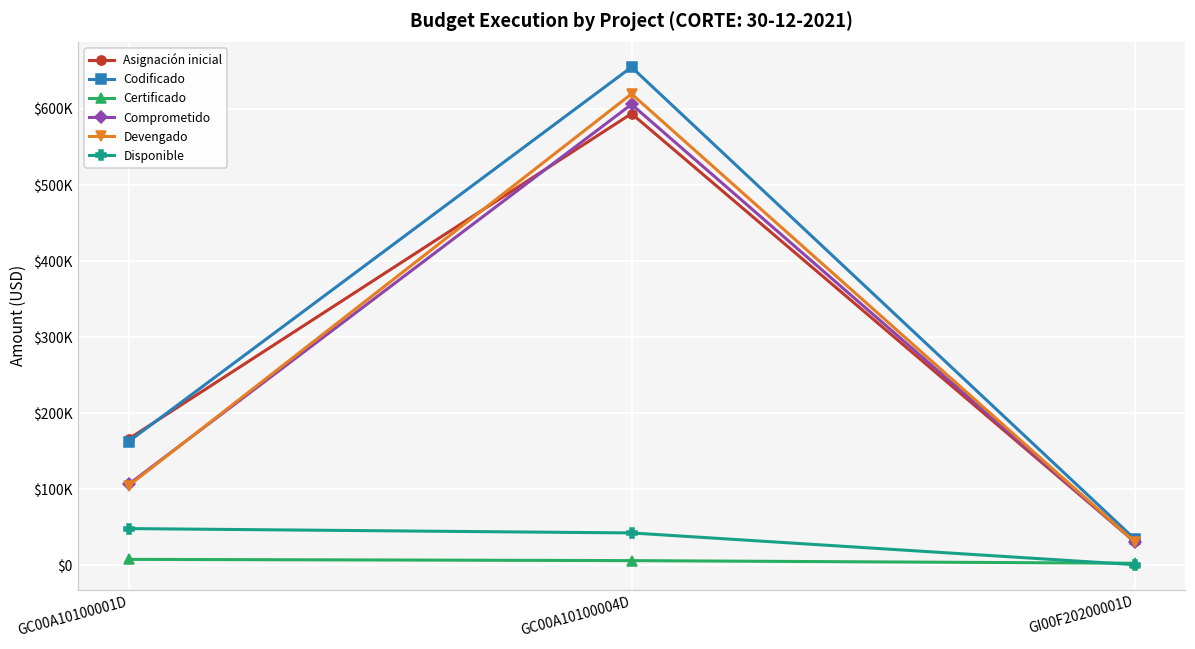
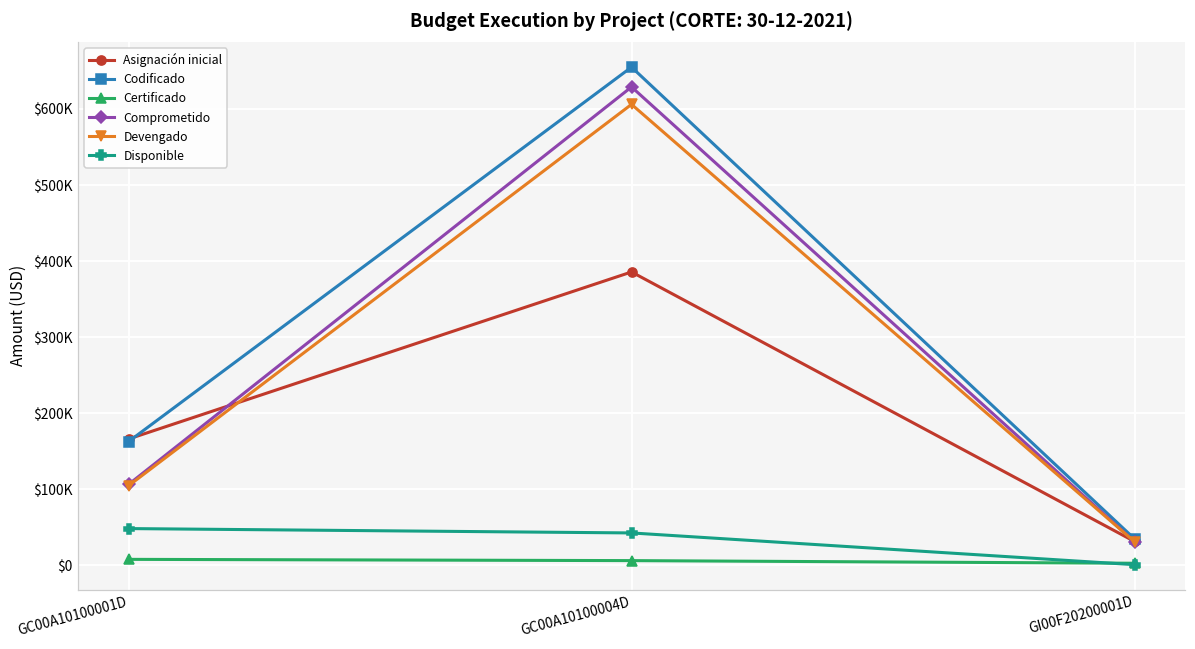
  {
    "Asignación inicial": {
-     "GC00A10100004D": "$590000"
+     "GC00A10100004D": "$390000"
    },
    "Codificado": {
      "GC00A10100004D": "$650000"
    },
    "Comprometido": {
-     "GC00A10100004D": "$610000"
+     "GC00A10100004D": "$630000"
    },
    "Devengado": {
-     "GC00A10100004D": "$620000"
+     "GC00A10100004D": "$610000"
    }
  }
